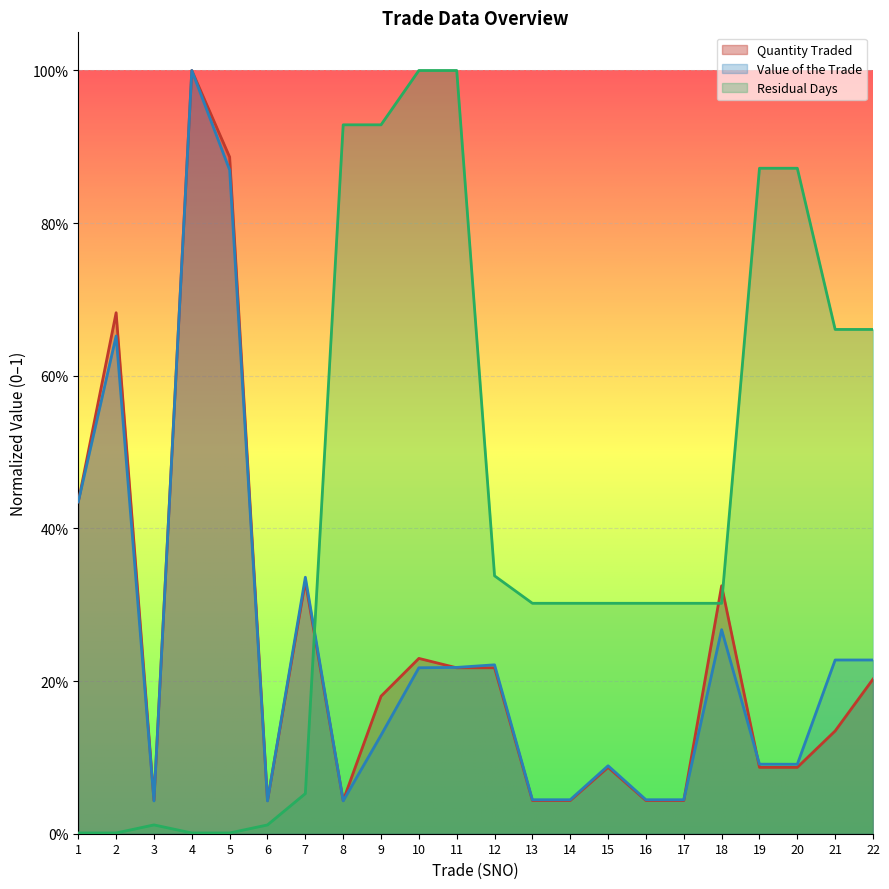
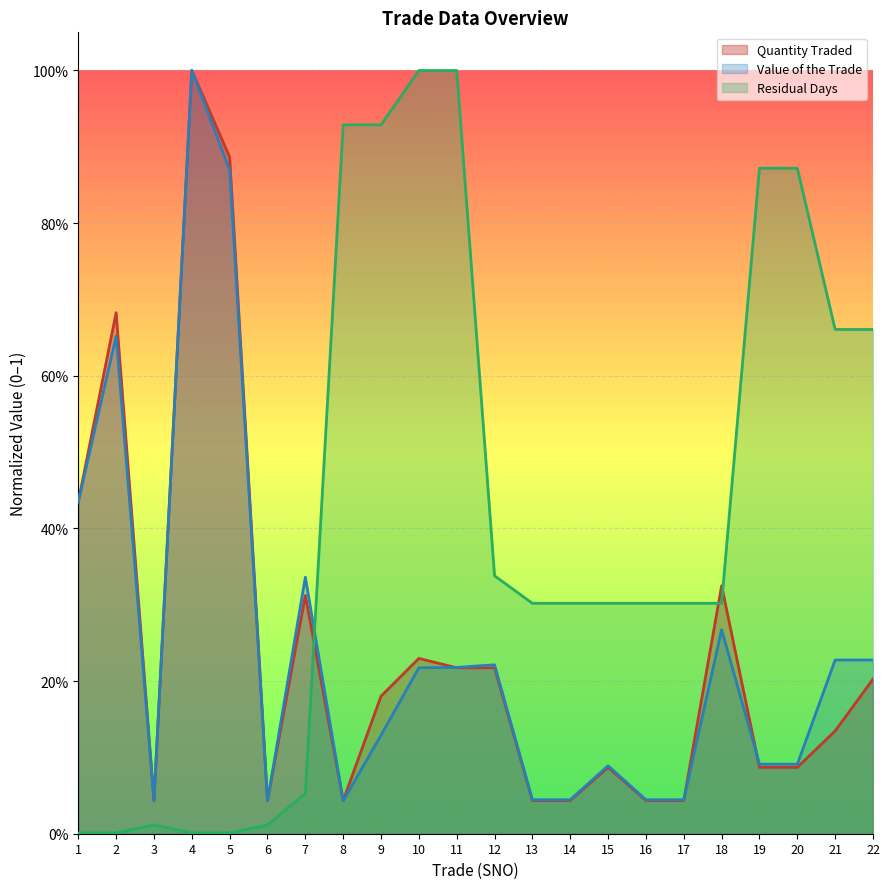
  {
    "Quantity Traded": {
      "2": "68%",
      "5": "89%",
-     "7": "33%",
+     "7": "31%",
      "9": "18%",
      "10": "23%",
      "12": "22%",
      "18": "32%",
      "19": "9%",
      "20": "9%",
      "21": "13%",
      "22": "20%"
    }
  }
